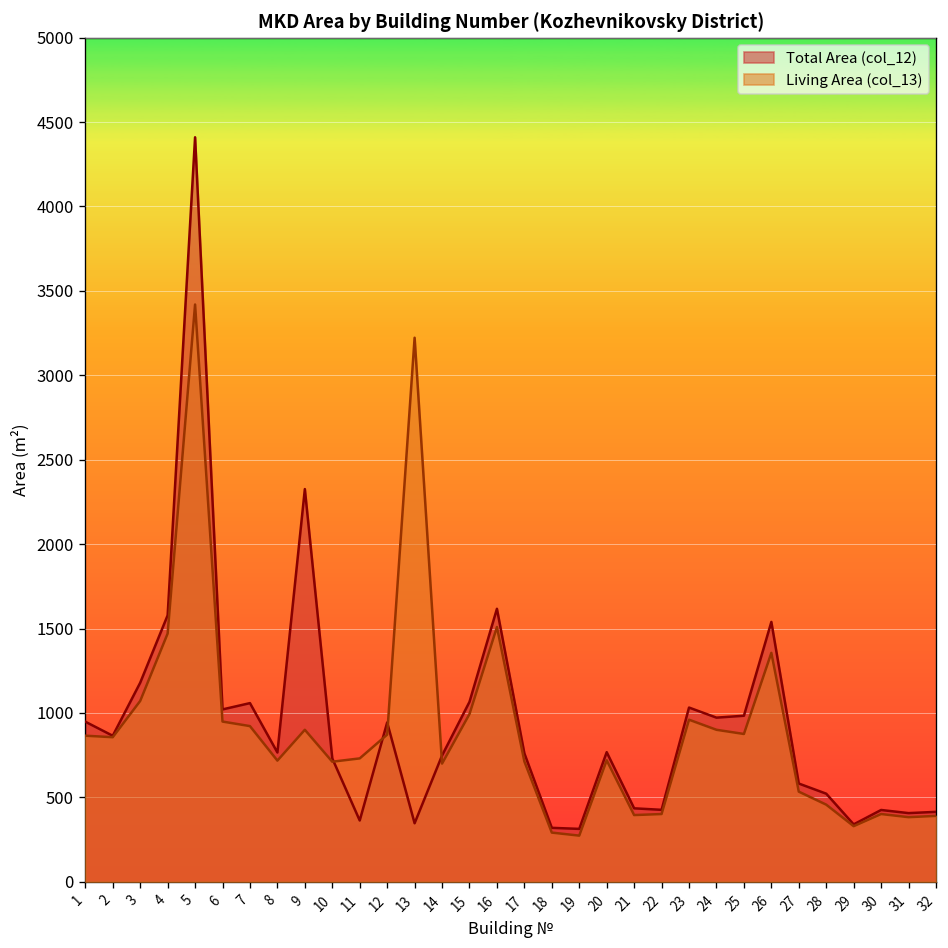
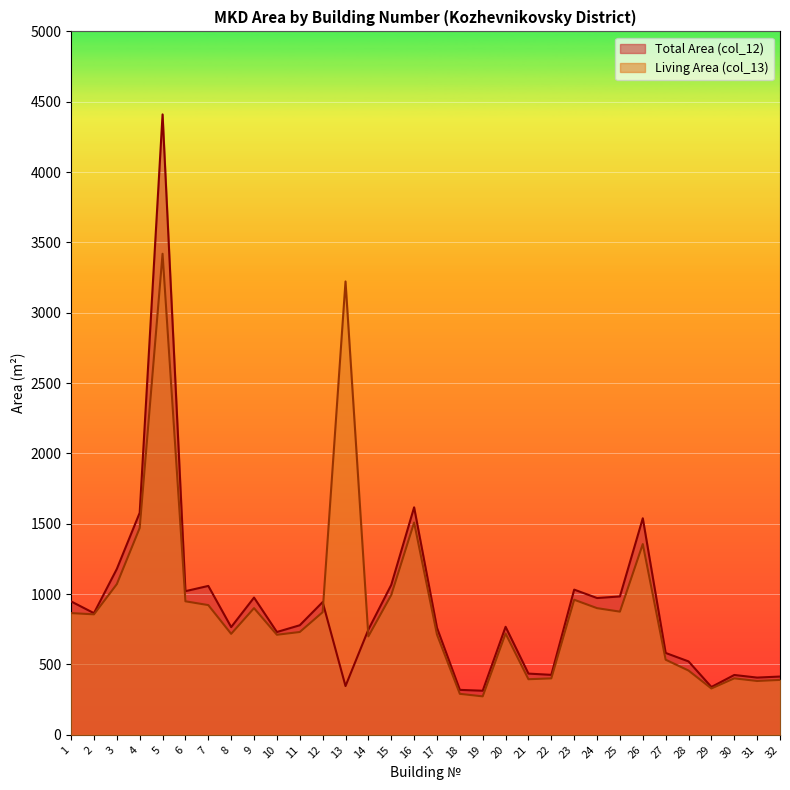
  {
    "Total Area (col_12)": {
      "1": 950,
      "3": 1180,
      "4": 1580,
      "5": 4410,
      "6": 1020,
      "7": 1060,
      "8": 770,
-     "9": 2330,
+     "9": 980,
      "10": 730,
-     "11": 360,
+     "11": 780,
      "12": 940,
      "13": 350,
      "14": 750,
      "15": 1070,
      "16": 1620,
      "17": 760,
      "18": 320,
      "19": 310,
      "20": 770,
      "21": 440,
      "22": 430,
      "23": 1030,
      "24": 970,
      "25": 980,
      "26": 1540,
      "27": 580,
      "28": 520,
      "30": 430,
      "31": 410,
      "32": 410
    },
    "Living Area (col_13)": {
      "1": 870,
      "3": 1070,
      "4": 1470,
      "5": 3420,
      "6": 950,
      "7": 920,
      "8": 720,
      "9": 900,
      "10": 710,
      "11": 730,
      "12": 870,
      "13": 3220,
      "14": 700,
      "15": 990,
      "16": 1510,
      "17": 710,
      "18": 290,
      "19": 270,
      "20": 720,
      "21": 400,
      "22": 400,
      "23": 960,
      "24": 900,
      "25": 880,
      "26": 1360,
      "27": 530,
      "28": 460,
      "30": 400,
      "31": 380,
      "32": 390
    }
  }
